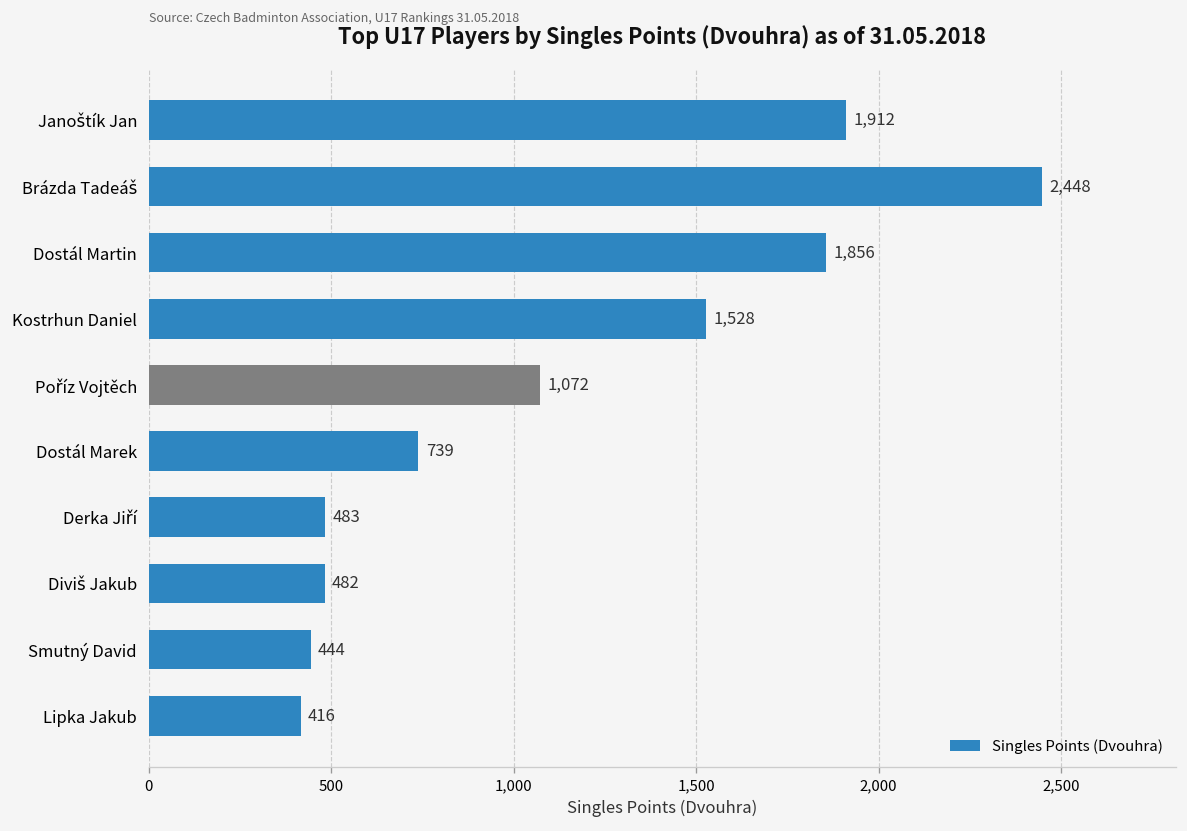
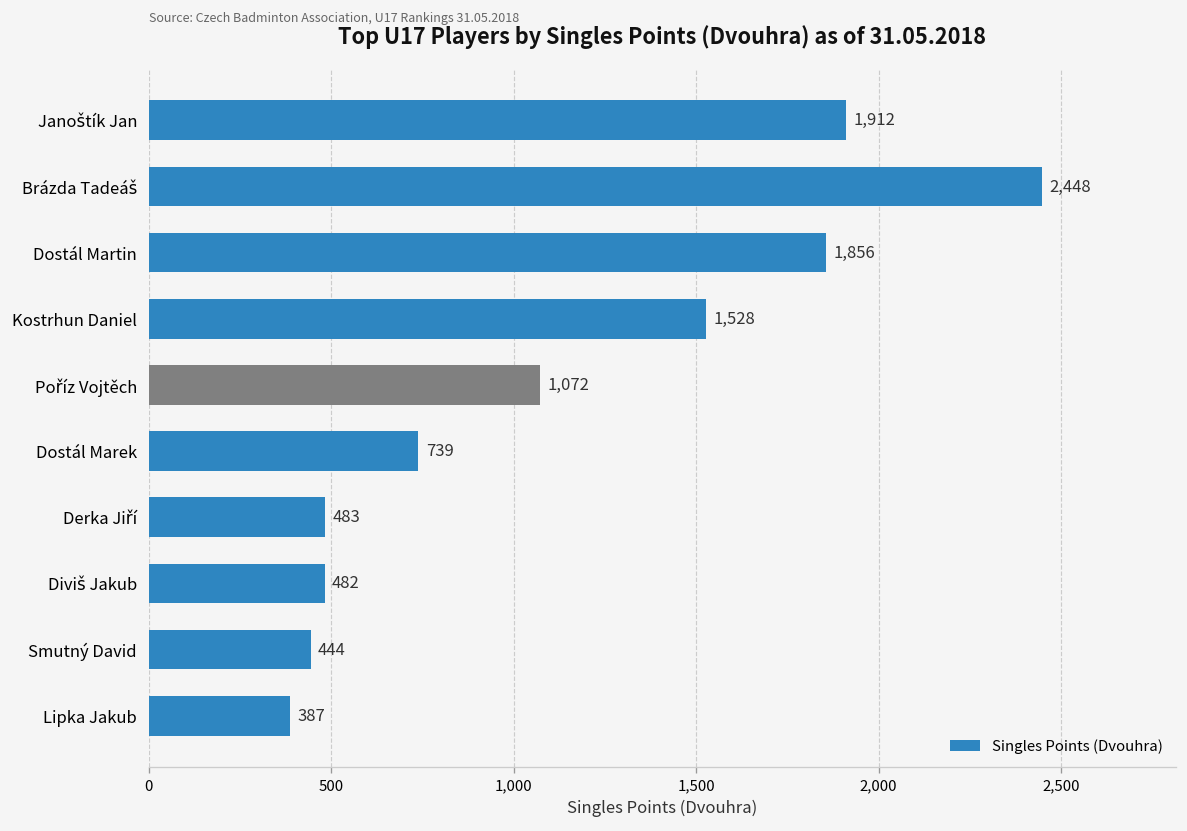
  {
    "Janoštík Jan": "1,912",
    "Brázda Tadeáš": "2,448",
    "Dostál Martin": "1,856",
    "Kostrhun Daniel": "1,528",
    "Poříz Vojtěch": "1,072",
    "Dostál Marek": "739",
    "Derka Jiří": "483",
    "Diviš Jakub": "482",
    "Smutný David": "444",
-   "Lipka Jakub": "416"
+   "Lipka Jakub": "387"
  }
